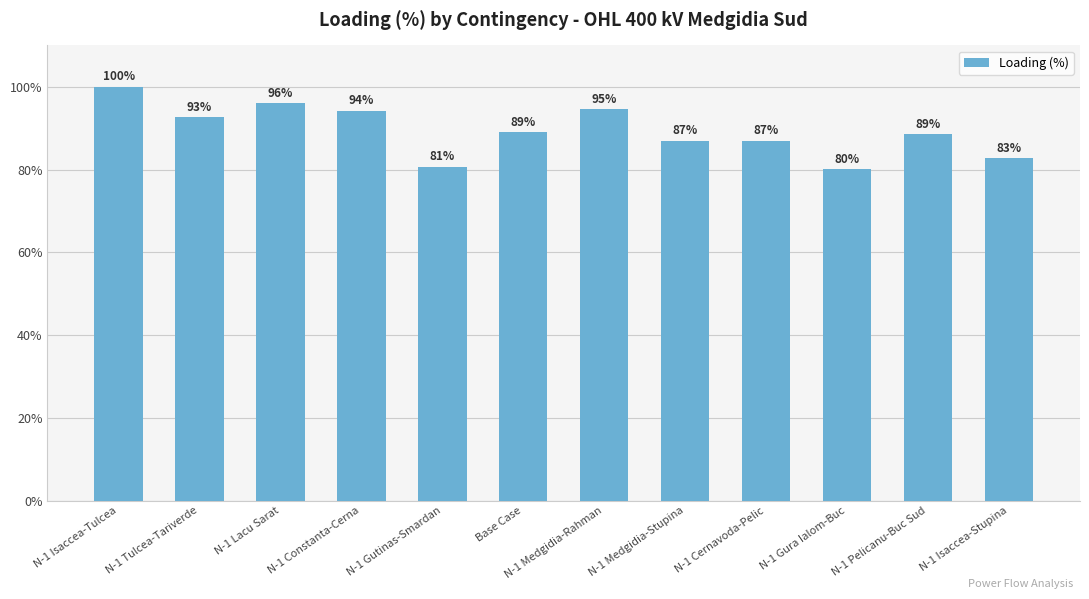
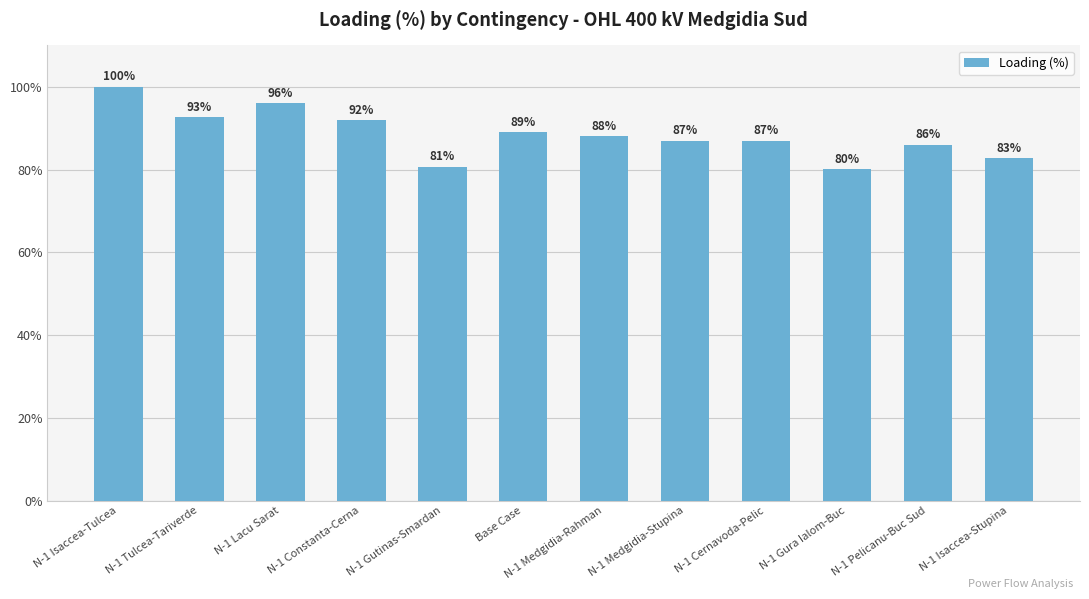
  {
    "N-1 Isaccea-Tulcea": "100%",
    "N-1 Tulcea-Tariverde": "93%",
    "N-1 Lacu Sarat": "96%",
-   "N-1 Constanta-Cerna": "94%",
+   "N-1 Constanta-Cerna": "92%",
    "N-1 Gutinas-Smardan": "81%",
    "Base Case": "89%",
-   "N-1 Medgidia-Rahman": "95%",
+   "N-1 Medgidia-Rahman": "88%",
    "N-1 Medgidia-Stupina": "87%",
    "N-1 Cernavoda-Pelic": "87%",
    "N-1 Gura Ialom-Buc": "80%",
-   "N-1 Pelicanu-Buc Sud": "89%",
+   "N-1 Pelicanu-Buc Sud": "86%",
    "N-1 Isaccea-Stupina": "83%"
  }
